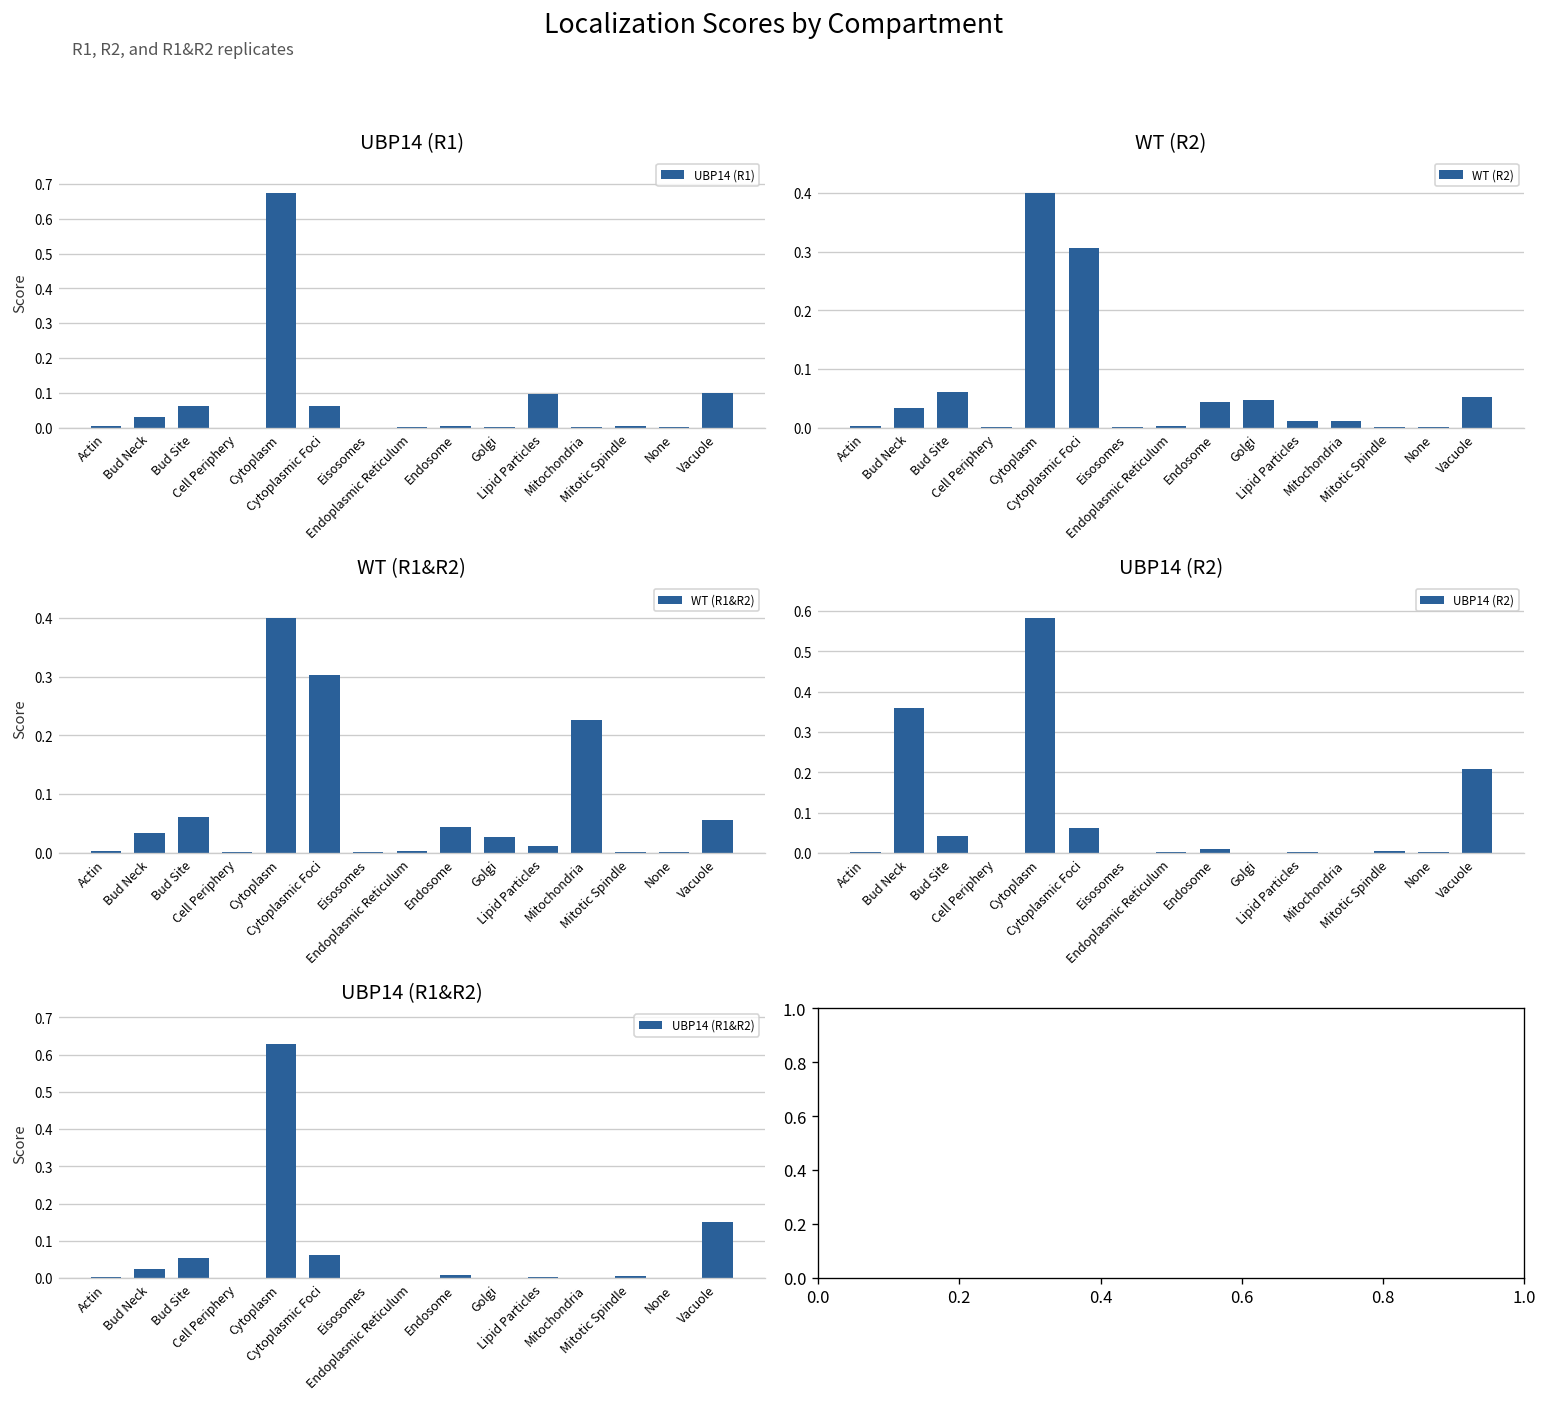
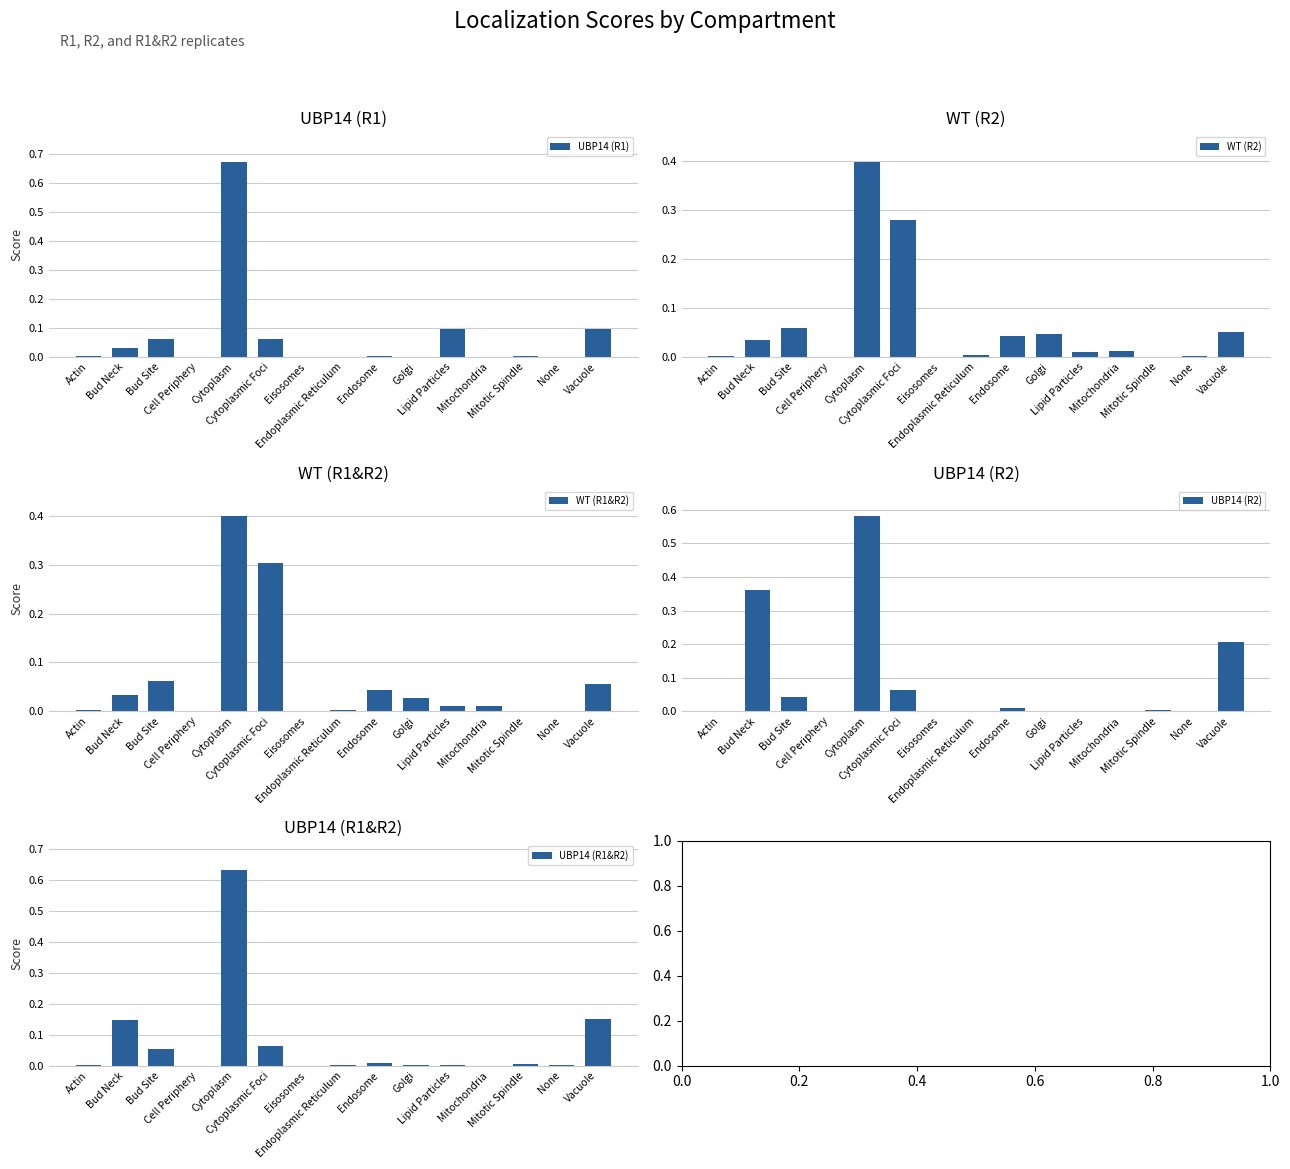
  {
    "UBP14 (R1)": {
      "Bud Neck": 0.03,
      "Bud Site": 0.06,
      "Cytoplasm": 0.67,
      "Cytoplasmic Foci": 0.06,
      "Lipid Particles": 0.10,
      "Vacuole": 0.10
    },
    "WT (R2)": {
      "Bud Neck": 0.03,
      "Bud Site": 0.06,
      "Cytoplasm": 0.40,
-     "Cytoplasmic Foci": 0.31,
+     "Cytoplasmic Foci": 0.28,
      "Endosome": 0.04,
      "Golgi": 0.05,
      "Lipid Particles": 0.01,
      "Mitochondria": 0.01,
      "Vacuole": 0.05
    },
    "WT (R1&R2)": {
      "Bud Neck": 0.03,
      "Bud Site": 0.06,
      "Cytoplasm": 0.40,
      "Cytoplasmic Foci": 0.30,
      "Endosome": 0.04,
      "Golgi": 0.03,
      "Lipid Particles": 0.01,
-     "Mitochondria": 0.23,
+     "Mitochondria": 0.01,
      "Vacuole": 0.06
    },
    "UBP14 (R2)": {
      "Bud Neck": 0.36,
      "Bud Site": 0.04,
      "Cytoplasm": 0.58,
      "Cytoplasmic Foci": 0.06,
      "Endosome": 0.01,
      "Vacuole": 0.21
    },
    "UBP14 (R1&R2)": {
-     "Bud Neck": 0.03,
+     "Bud Neck": 0.15,
      "Bud Site": 0.05,
      "Cytoplasm": 0.63,
      "Cytoplasmic Foci": 0.06,
      "Vacuole": 0.15
    }
  }
